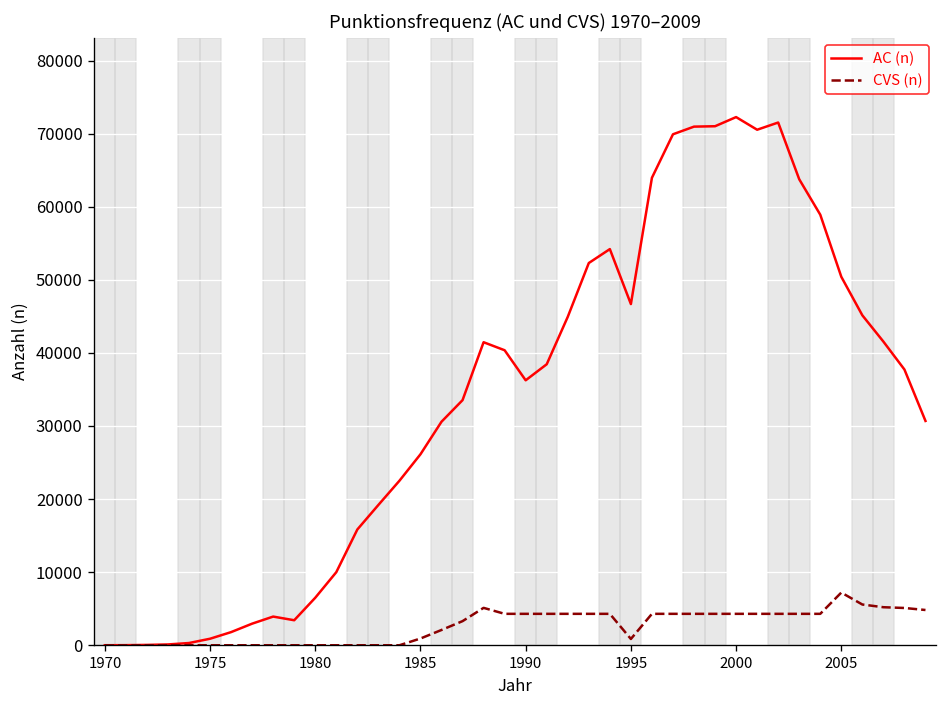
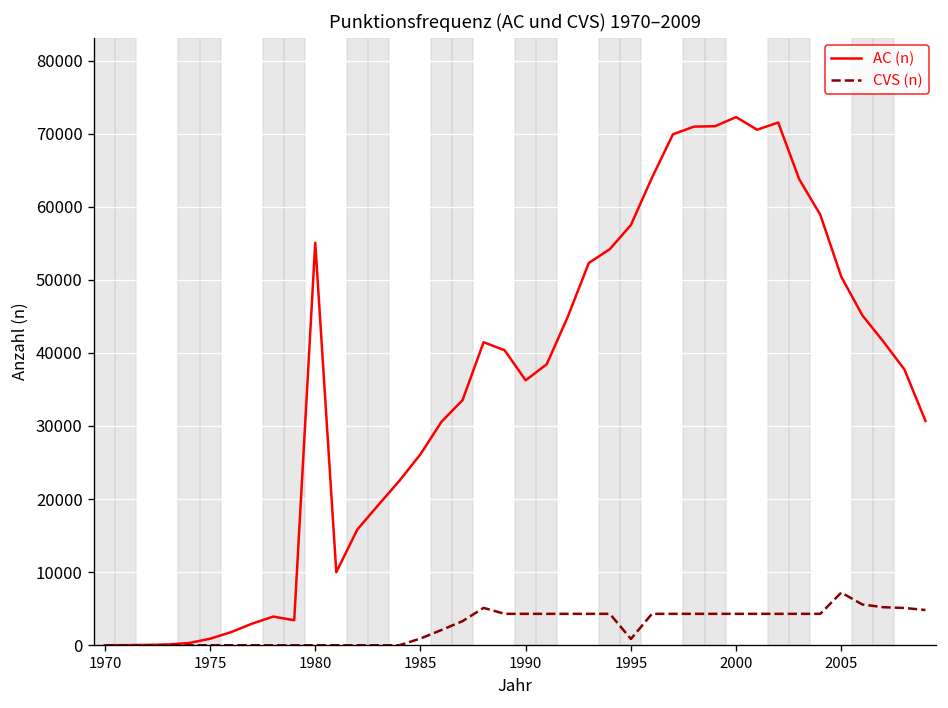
  {
    "AC (n)": {
      "1975": 1000,
-     "1980": 7000,
+     "1980": 55000,
      "1985": 26000,
      "1990": 36000,
-     "1995": 47000,
+     "1995": 57000,
      "2000": 72000,
      "2005": 50000
    },
    "CVS (n)": {
      "1975": 0,
      "1980": 0,
      "1985": 1000,
      "1990": 4000,
      "1995": 1000,
      "2000": 4000,
      "2005": 7000
    }
  }
